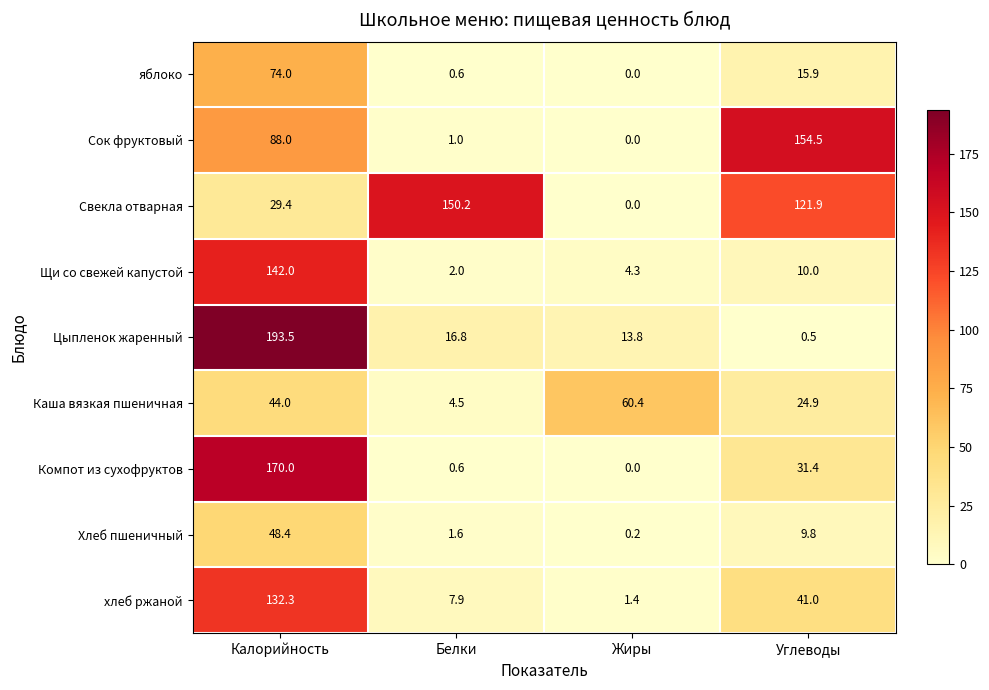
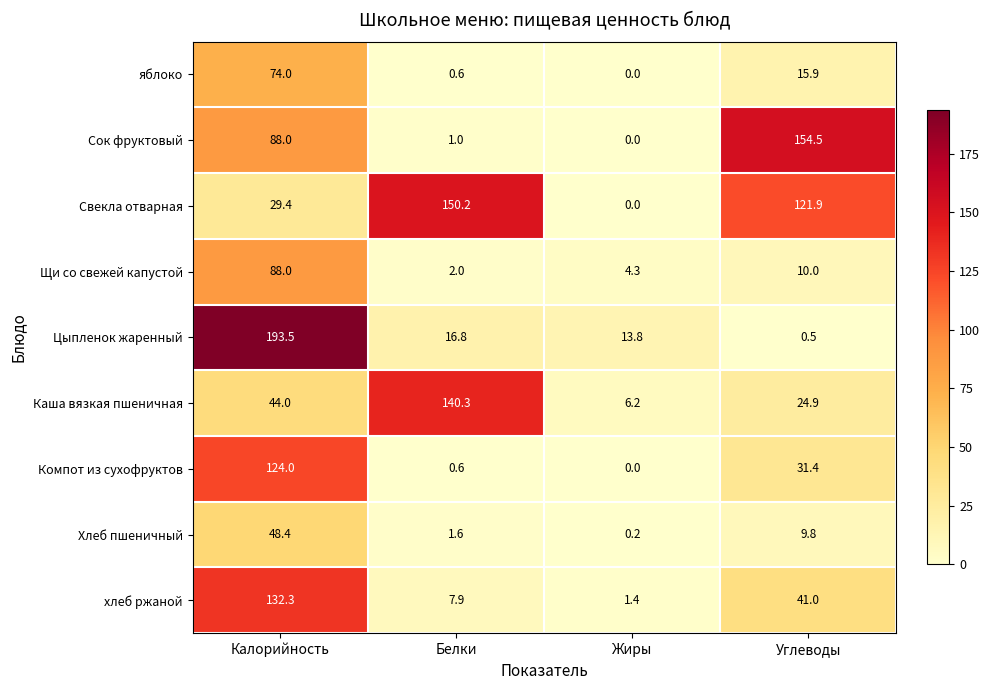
  {
    "яблоко": {
      "Калорийность": 74.0,
      "Белки": 0.6,
      "Жиры": 0.0,
      "Углеводы": 15.9
    },
    "Сок фруктовый": {
      "Калорийность": 88.0,
      "Белки": 1.0,
      "Жиры": 0.0,
      "Углеводы": 154.5
    },
    "Свекла отварная": {
      "Калорийность": 29.4,
      "Белки": 150.2,
      "Жиры": 0.0,
      "Углеводы": 121.9
    },
    "Щи со свежей капустой": {
-     "Калорийность": 142.0,
+     "Калорийность": 88.0,
      "Белки": 2.0,
      "Жиры": 4.3,
      "Углеводы": 10.0
    },
    "Цыпленок жаренный": {
      "Калорийность": 193.5,
      "Белки": 16.8,
      "Жиры": 13.8,
      "Углеводы": 0.5
    },
    "Каша вязкая пшеничная": {
      "Калорийность": 44.0,
-     "Белки": 4.5,
-     "Жиры": 60.4,
+     "Белки": 140.3,
+     "Жиры": 6.2,
      "Углеводы": 24.9
    },
    "Компот из сухофруктов": {
-     "Калорийность": 170.0,
+     "Калорийность": 124.0,
      "Белки": 0.6,
      "Жиры": 0.0,
      "Углеводы": 31.4
    },
    "Хлеб пшеничный": {
      "Калорийность": 48.4,
      "Белки": 1.6,
      "Жиры": 0.2,
      "Углеводы": 9.8
    },
    "хлеб ржаной": {
      "Калорийность": 132.3,
      "Белки": 7.9,
      "Жиры": 1.4,
      "Углеводы": 41.0
    }
  }
